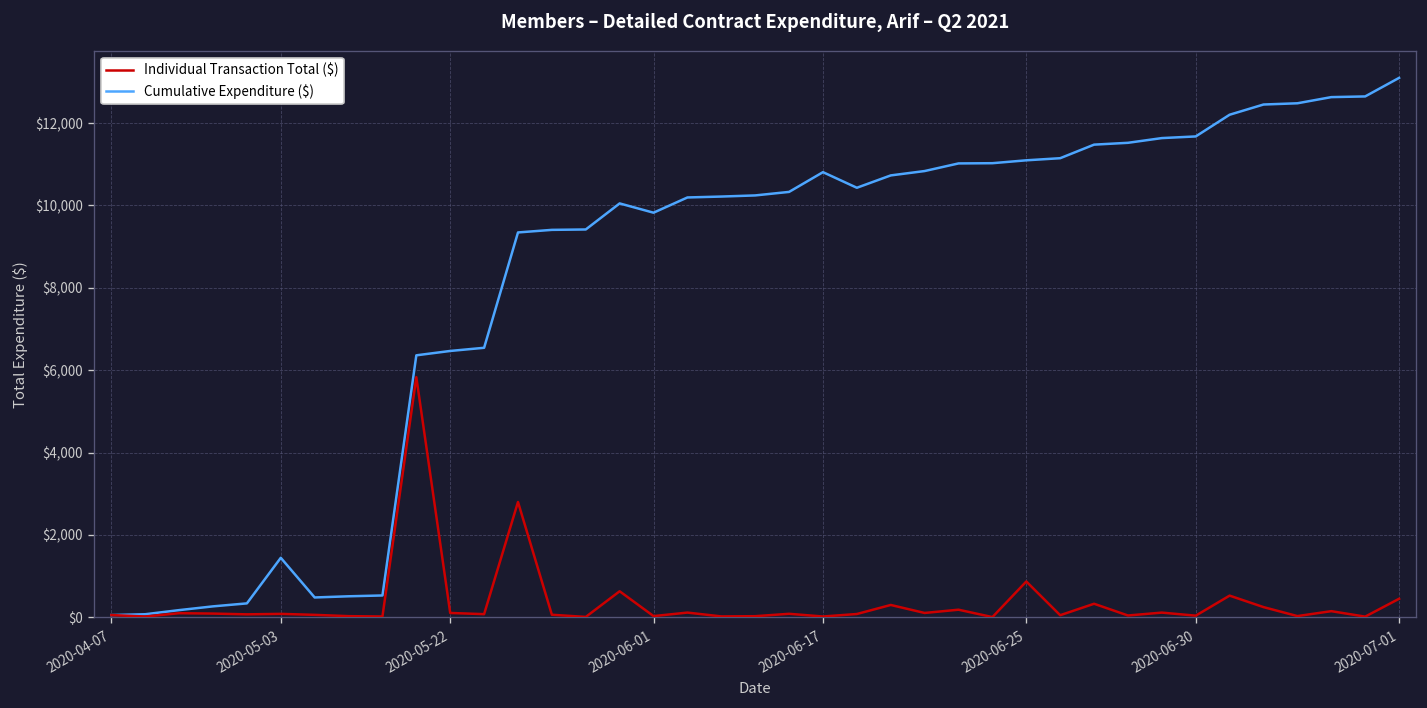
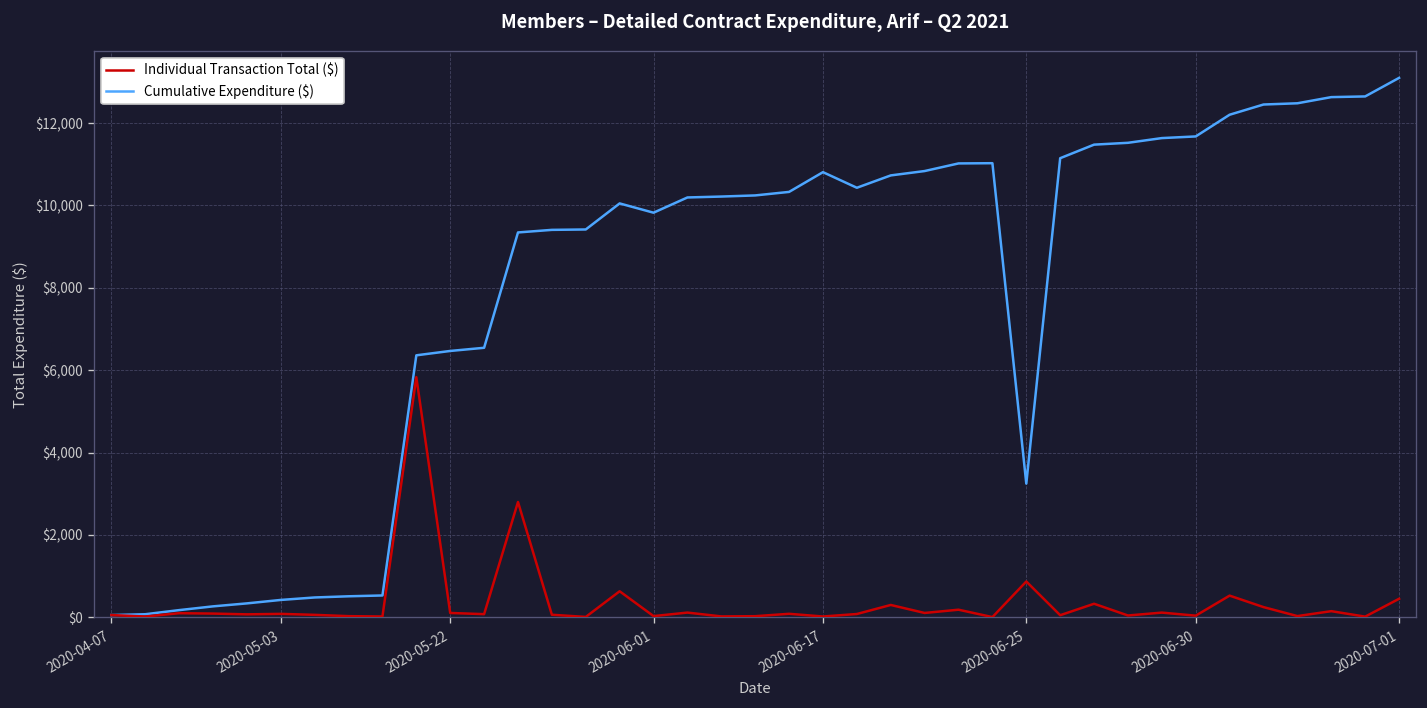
  {
    "Individual Transaction Total ($)": {
      "2020-05-03": "$100",
      "2020-06-01": "$0",
      "2020-06-17": "$0",
      "2020-06-25": "$900"
    },
    "Cumulative Expenditure ($)": {
-     "2020-05-03": "$1,400",
+     "2020-05-03": "$400",
      "2020-06-01": "$9,800",
      "2020-06-17": "$10,800",
-     "2020-06-25": "$11,100"
+     "2020-06-25": "$3,200"
    }
  }
